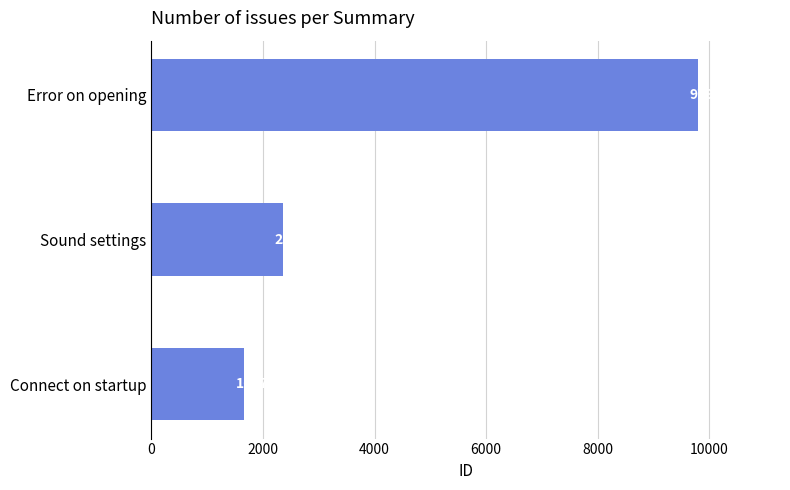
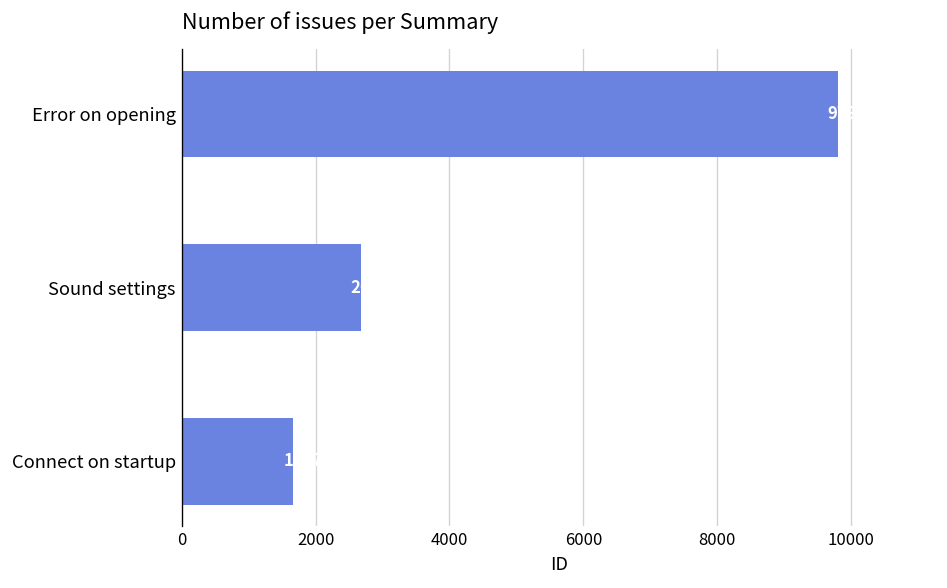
  {
    "Error on opening": 9800,
-   "Sound settings": 2400,
+   "Sound settings": 2700,
    "Connect on startup": 1700
  }
